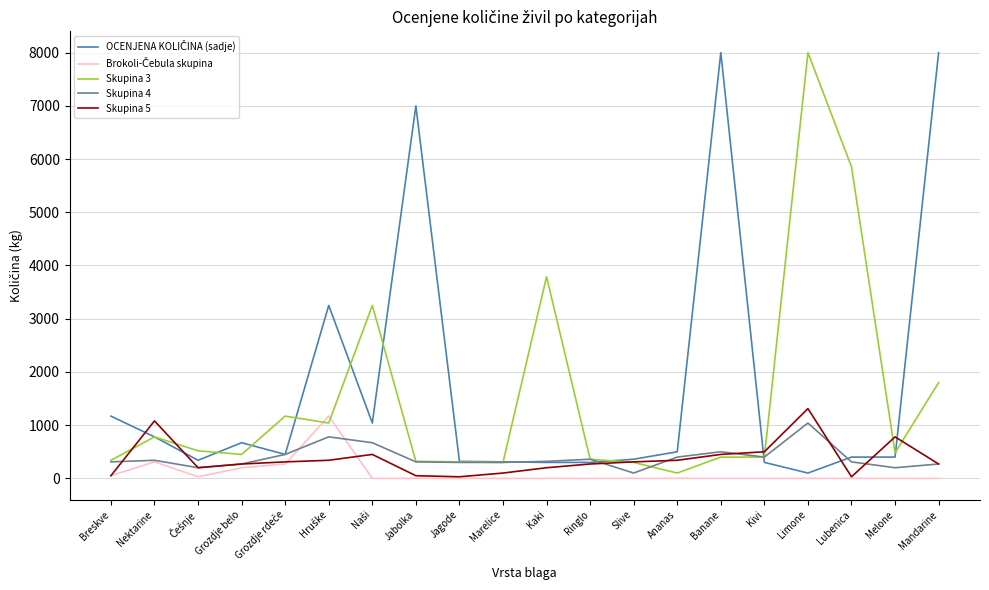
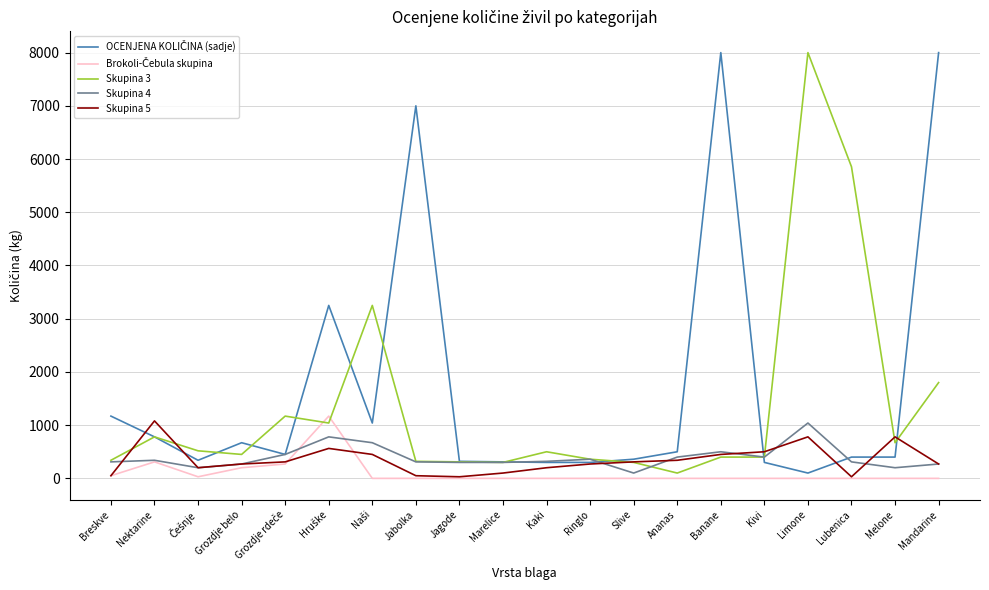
  {
    "Brokoli-Čebula skupina": {
      "Češnje": 0,
      "Grozdje belo": 200,
      "Hruške": 1200,
      "Naši": 0,
      "Jabolka": 0,
      "Marelice": 0,
      "Kaki": 0,
      "Ringlo": 0,
      "Slive": 0,
      "Ananas": 0,
      "Banane": 0,
      "Kivi": 0,
      "Limone": 0,
      "Melone": 0,
      "Mandarine": 0
    },
    "Skupina 3": {
      "Češnje": 500,
      "Grozdje belo": 500,
      "Grozdje rdeče": 1200,
      "Hruške": 1000,
      "Naši": 3300,
-     "Kaki": 3800,
+     "Kaki": 500,
      "Ananas": 100,
      "Banane": 400,
      "Limone": 8000,
      "Lubenica": 5900,
-     "Melone": 500,
+     "Melone": 700,
      "Mandarine": 1800
    },
    "Skupina 5": {
      "Nektarine": 1100,
-     "Hruške": 300,
+     "Hruške": 600,
      "Naši": 500,
      "Jabolka": 100,
      "Marelice": 100,
      "Kaki": 200,
      "Ananas": 300,
      "Banane": 500,
      "Kivi": 500,
-     "Limone": 1300,
+     "Limone": 800,
      "Melone": 800
    }
  }
